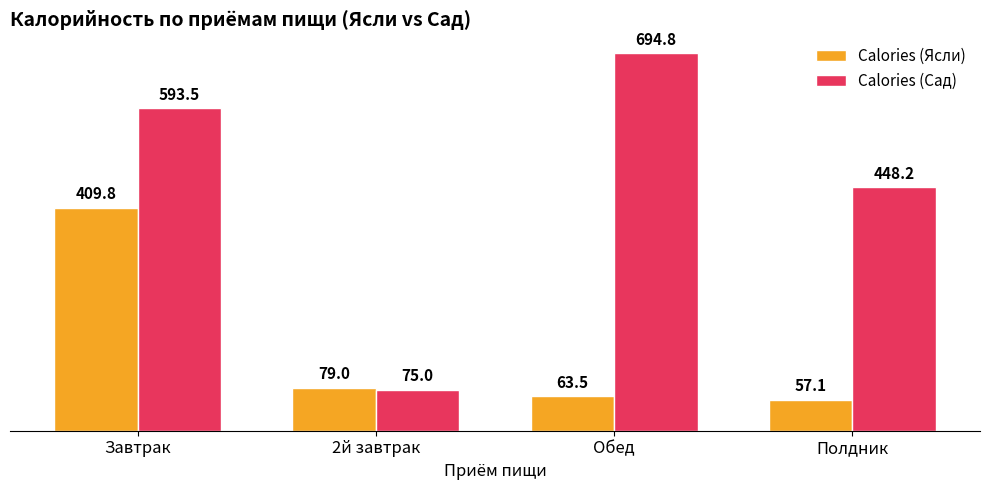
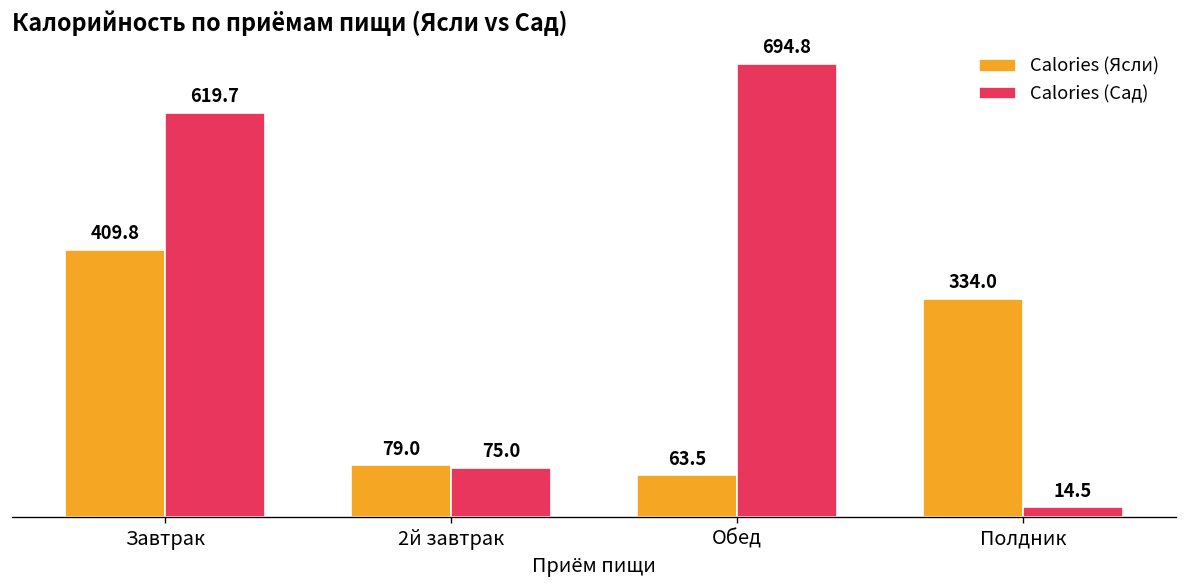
  {
    "Calories (Ясли)": {
      "Завтрак": 409.8,
      "2й завтрак": 79.0,
      "Обед": 63.5,
-     "Полдник": 57.1
+     "Полдник": 334.0
    },
    "Calories (Сад)": {
-     "Завтрак": 593.5,
+     "Завтрак": 619.7,
      "2й завтрак": 75.0,
      "Обед": 694.8,
-     "Полдник": 448.2
+     "Полдник": 14.5
    }
  }
